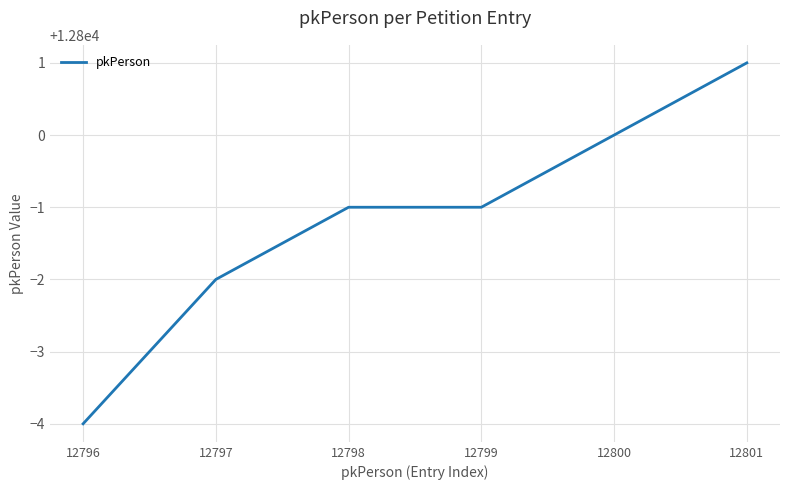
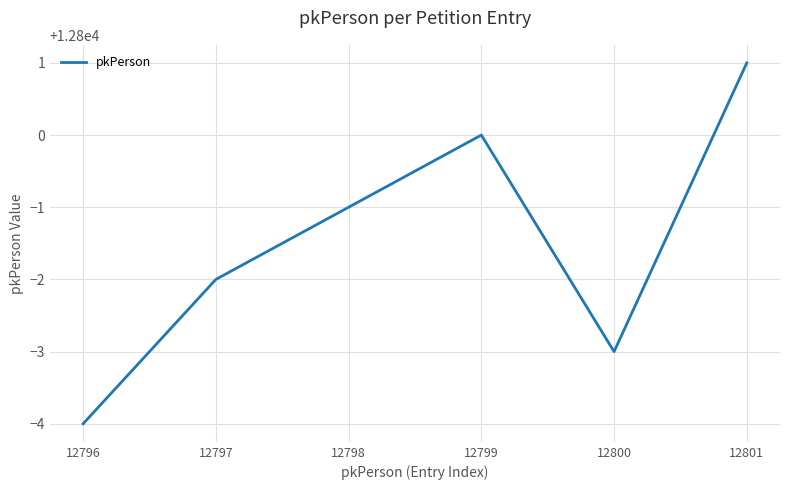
  {
    "12796": 12796,
    "12797": 12798,
    "12798": 12799,
-   "12799": 12799,
-   "12800": 12800,
+   "12799": 12800,
+   "12800": 12797,
    "12801": 12801
  }
